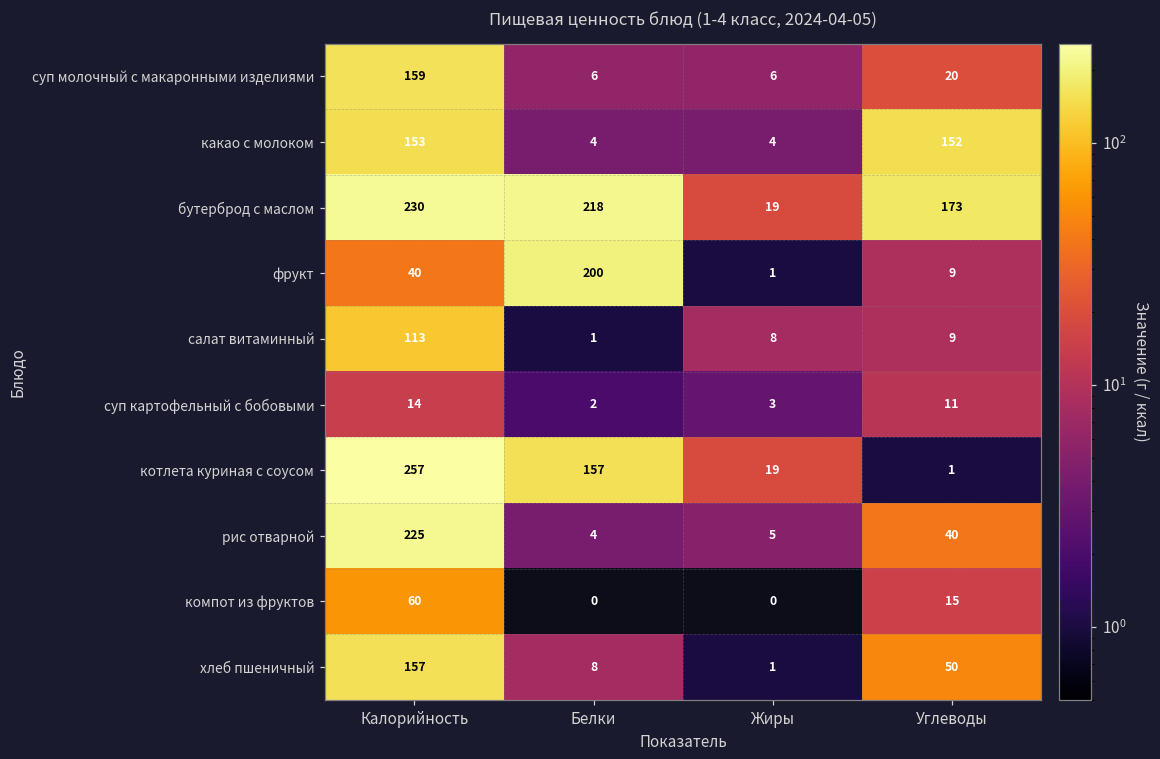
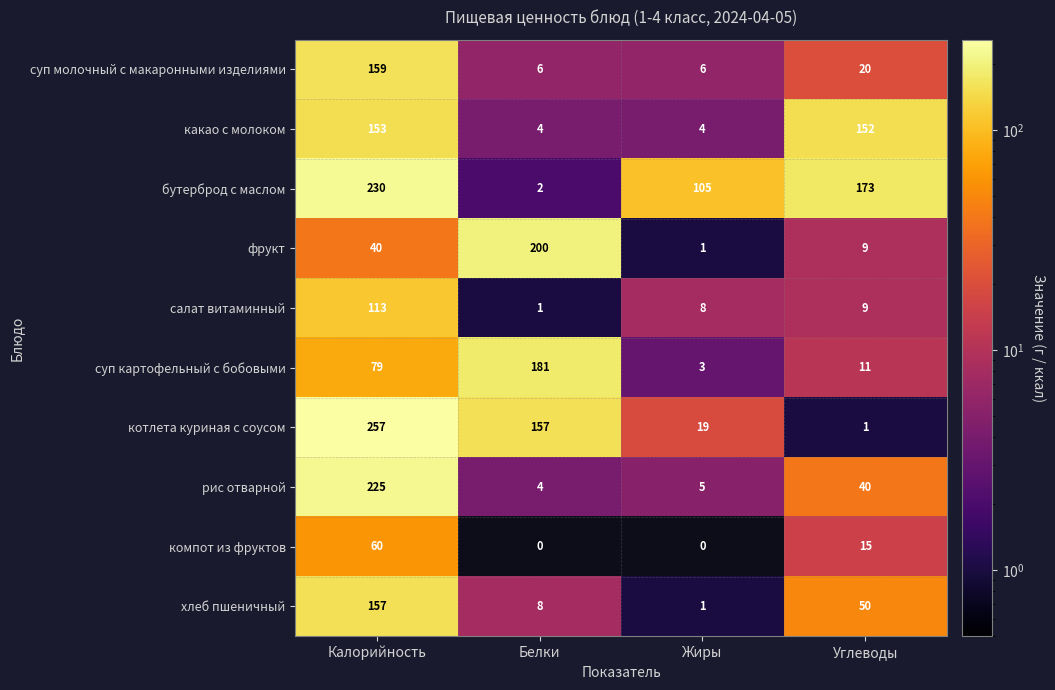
  {
    "суп молочный с макаронными изделиями": {
      "Калорийность": 159,
      "Белки": 6,
      "Жиры": 6,
      "Углеводы": 20
    },
    "какао с молоком": {
      "Калорийность": 153,
      "Белки": 4,
      "Жиры": 4,
      "Углеводы": 152
    },
    "бутерброд с маслом": {
      "Калорийность": 230,
-     "Белки": 218,
-     "Жиры": 19,
+     "Белки": 2,
+     "Жиры": 105,
      "Углеводы": 173
    },
    "фрукт": {
      "Калорийность": 40,
      "Белки": 200,
      "Жиры": 1,
      "Углеводы": 9
    },
    "салат витаминный": {
      "Калорийность": 113,
      "Белки": 1,
      "Жиры": 8,
      "Углеводы": 9
    },
    "суп картофельный с бобовыми": {
-     "Калорийность": 14,
-     "Белки": 2,
+     "Калорийность": 79,
+     "Белки": 181,
      "Жиры": 3,
      "Углеводы": 11
    },
    "котлета куриная с соусом": {
      "Калорийность": 257,
      "Белки": 157,
      "Жиры": 19,
      "Углеводы": 1
    },
    "рис отварной": {
      "Калорийность": 225,
      "Белки": 4,
      "Жиры": 5,
      "Углеводы": 40
    },
    "компот из фруктов": {
      "Калорийность": 60,
      "Белки": 0,
      "Жиры": 0,
      "Углеводы": 15
    },
    "хлеб пшеничный": {
      "Калорийность": 157,
      "Белки": 8,
      "Жиры": 1,
      "Углеводы": 50
    }
  }
